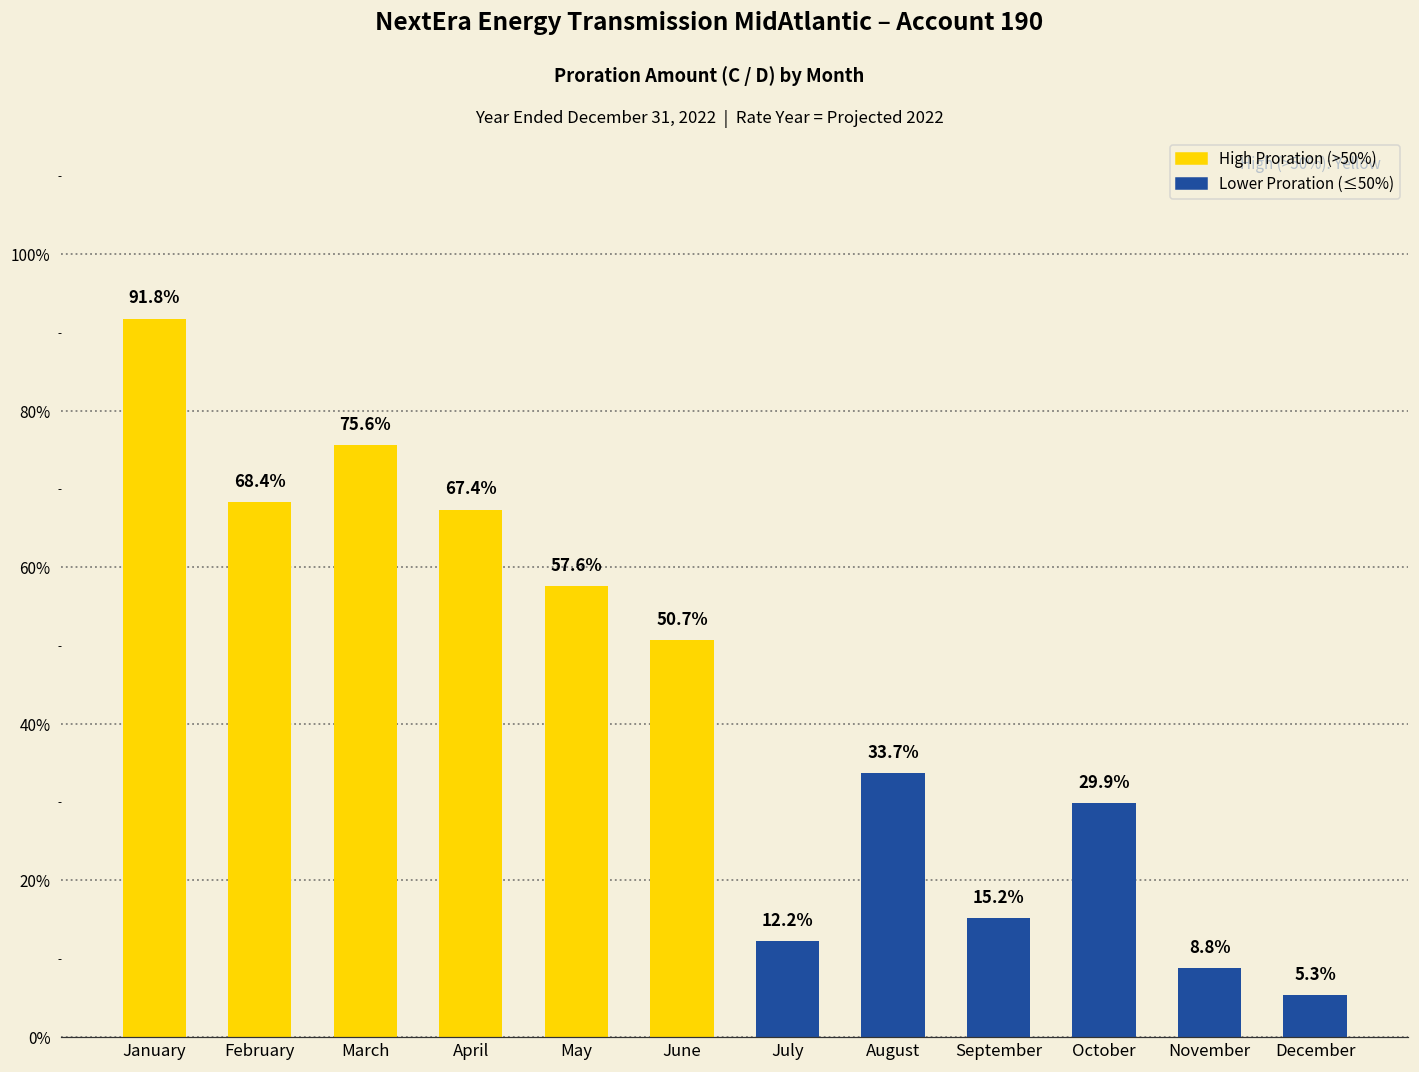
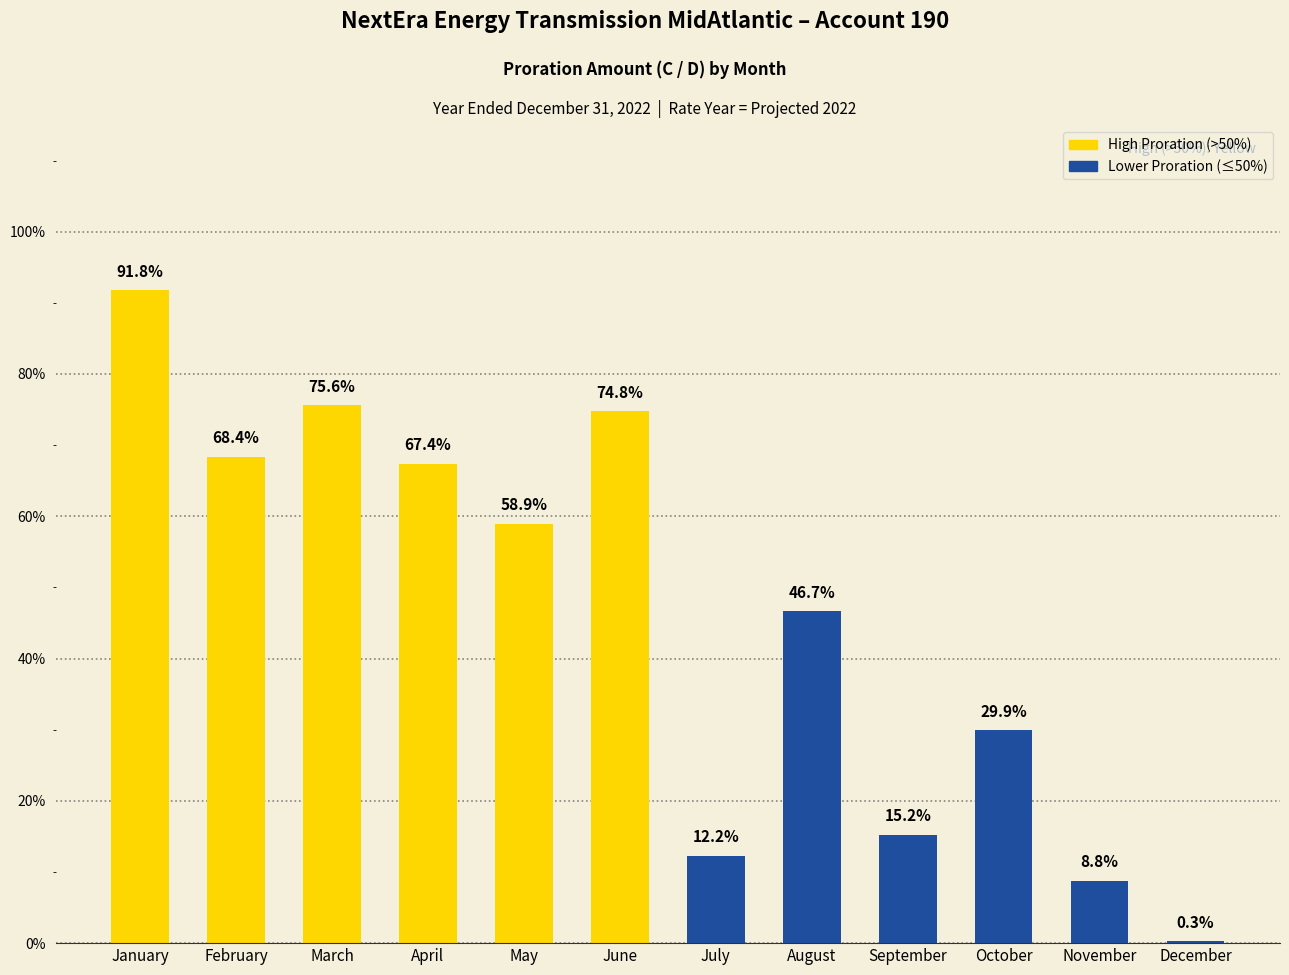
  {
    "January": "91.8%",
    "February": "68.4%",
    "March": "75.6%",
    "April": "67.4%",
-   "May": "57.6%",
-   "June": "50.7%",
+   "May": "58.9%",
+   "June": "74.8%",
    "July": "12.2%",
-   "August": "33.7%",
+   "August": "46.7%",
    "September": "15.2%",
    "October": "29.9%",
    "November": "8.8%",
-   "December": "5.3%"
+   "December": "0.3%"
  }
